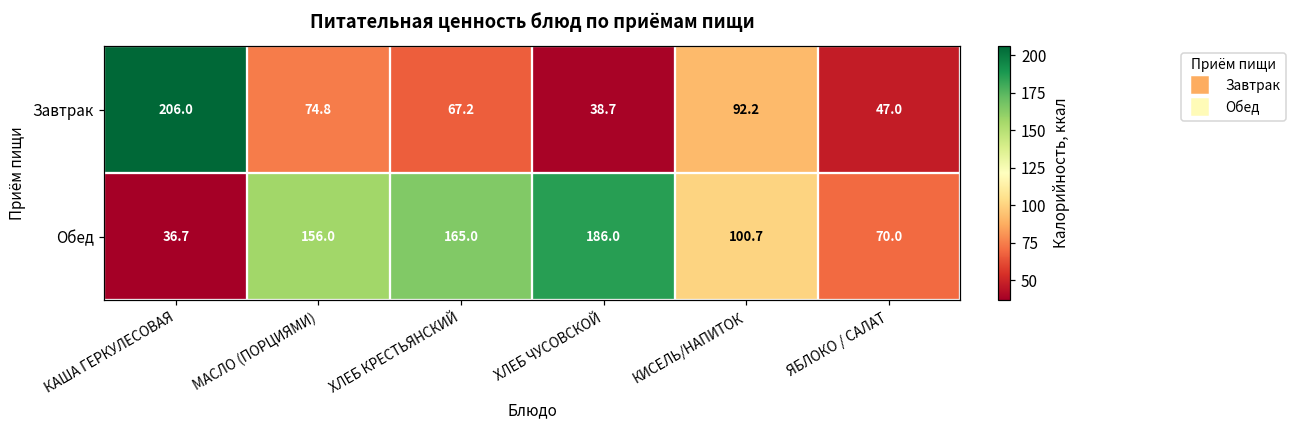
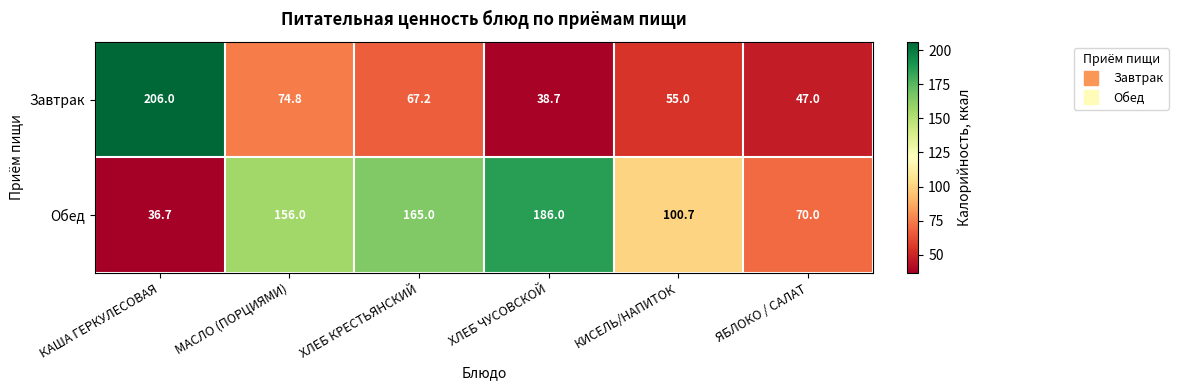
  {
    "Завтрак": {
      "КАША ГЕРКУЛЕСОВАЯ": 206.0,
      "МАСЛО (ПОРЦИЯМИ)": 74.8,
      "ХЛЕБ КРЕСТЬЯНСКИЙ": 67.2,
      "ХЛЕБ ЧУСОВСКОЙ": 38.7,
-     "КИСЕЛЬ/НАПИТОК": 92.2,
+     "КИСЕЛЬ/НАПИТОК": 55.0,
      "ЯБЛОКО / САЛАТ": 47.0
    },
    "Обед": {
      "КАША ГЕРКУЛЕСОВАЯ": 36.7,
      "МАСЛО (ПОРЦИЯМИ)": 156.0,
      "ХЛЕБ КРЕСТЬЯНСКИЙ": 165.0,
      "ХЛЕБ ЧУСОВСКОЙ": 186.0,
      "КИСЕЛЬ/НАПИТОК": 100.7,
      "ЯБЛОКО / САЛАТ": 70.0
    }
  }
